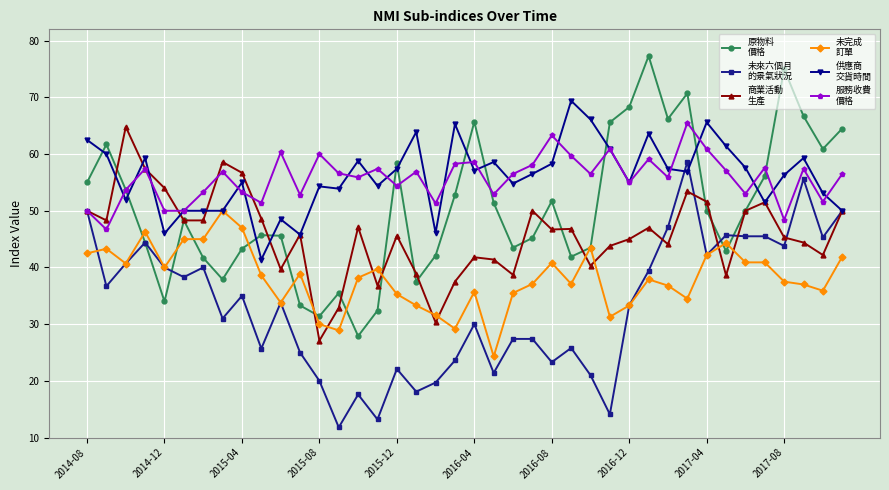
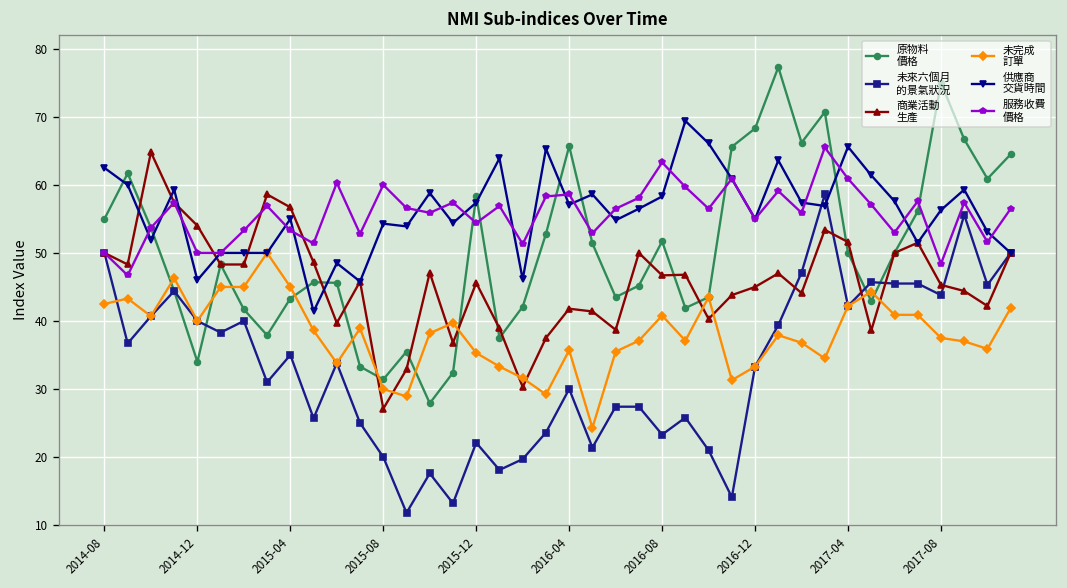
  {
    "原物料 價格": {
      "2014-08": 55,
      "2014-12": 34,
      "2015-04": 43,
      "2015-08": 31,
      "2015-12": 58,
      "2016-04": 66,
      "2016-08": 52,
      "2016-12": 68,
      "2017-04": 50
    },
    "商業活動 生產": {
      "2014-12": 54,
      "2015-04": 57,
      "2015-08": 27,
      "2015-12": 46,
      "2016-04": 42,
      "2016-08": 47,
      "2016-12": 45,
      "2017-04": 52,
      "2017-08": 45
    },
    "未完成 訂單": {
      "2014-08": 43,
-     "2015-04": 47,
+     "2015-04": 45,
      "2015-08": 30,
      "2015-12": 35,
      "2016-04": 36,
      "2016-08": 41,
      "2017-08": 38
    },
    "服務收費 價格": {
      "2014-12": 50,
      "2015-04": 53,
      "2015-08": 60,
      "2015-12": 54,
      "2016-04": 59,
      "2016-08": 63,
      "2017-04": 61,
      "2017-08": 48
    }
  }
